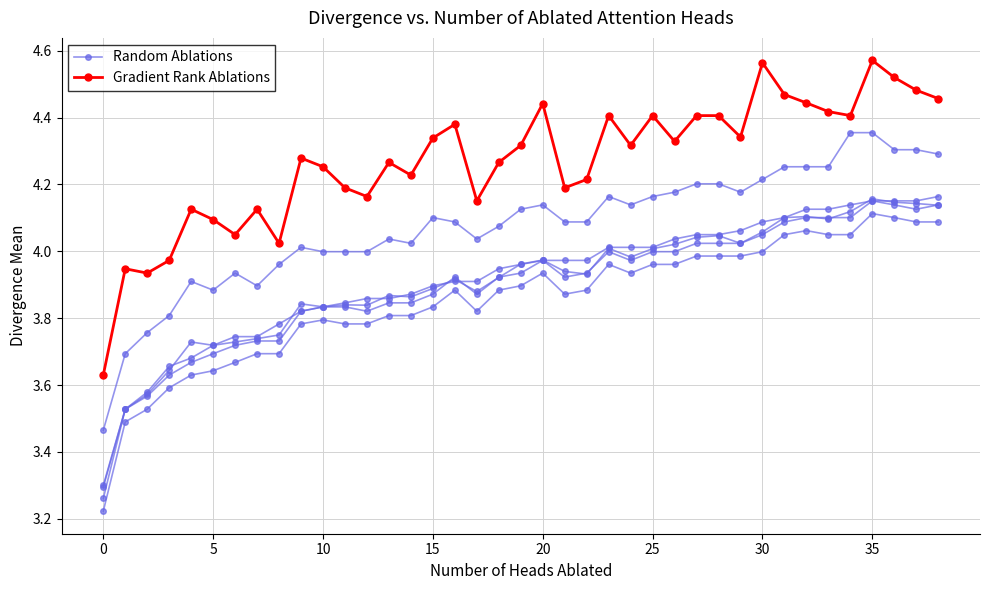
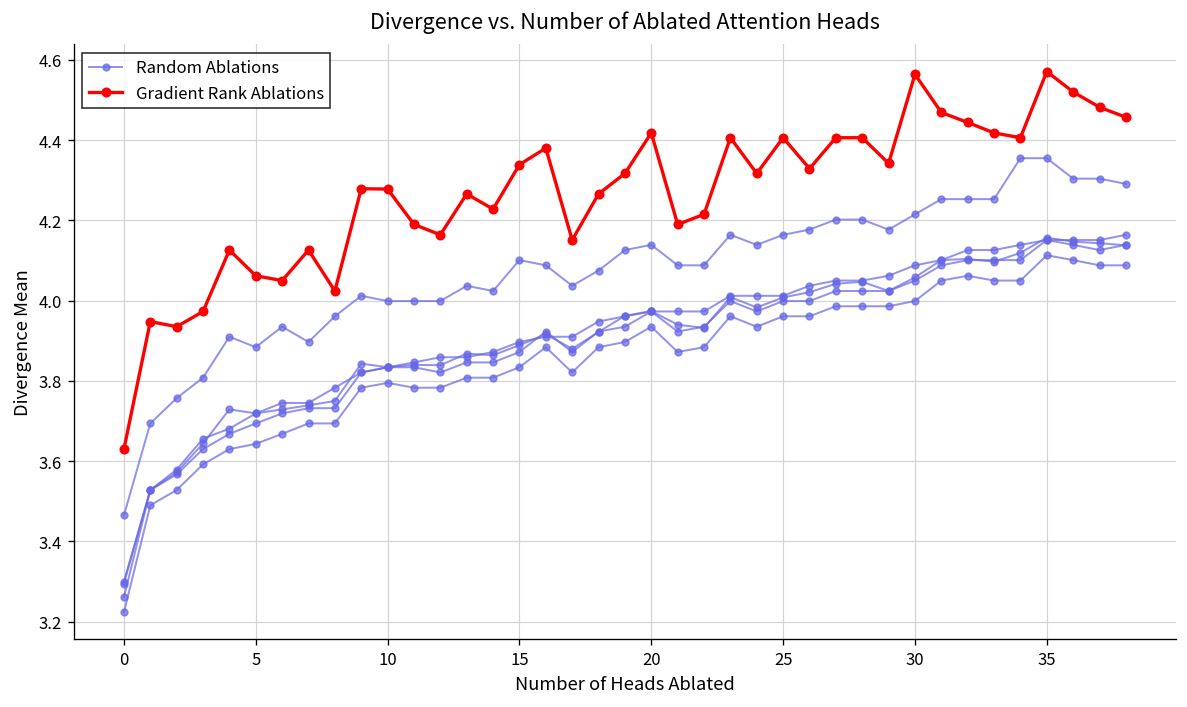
  {
    "Gradient Rank Ablations": {
      "0": 3.63,
-     "5": 4.10,
-     "10": 4.25,
+     "5": 4.06,
+     "10": 4.28,
      "15": 4.34,
-     "20": 4.44,
+     "20": 4.42,
      "25": 4.41,
      "30": 4.56,
      "35": 4.57
    }
  }
